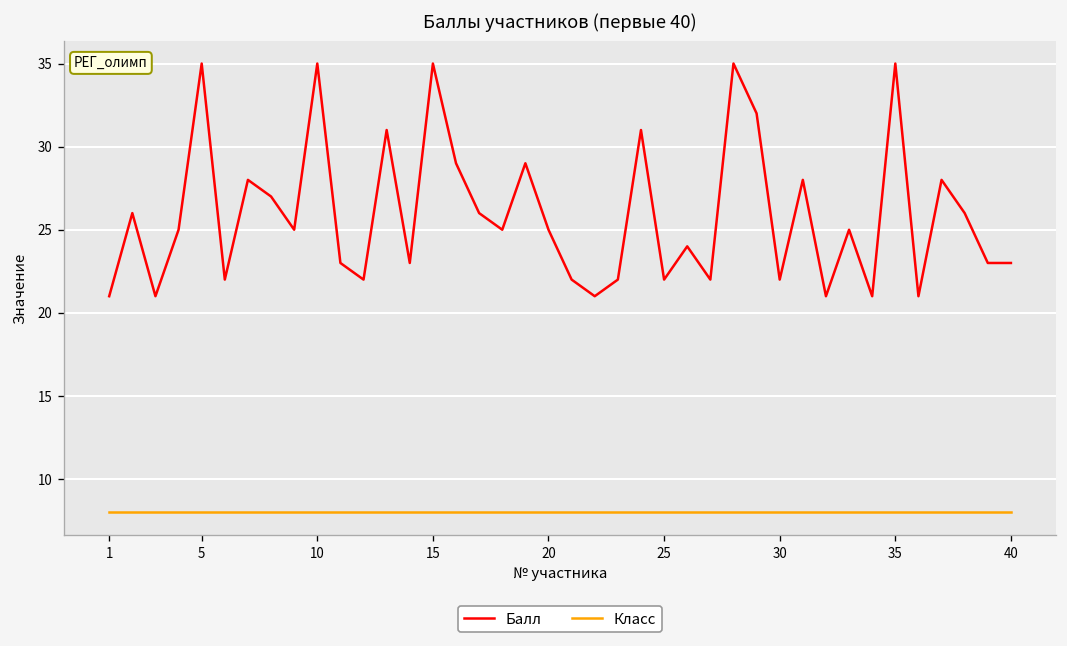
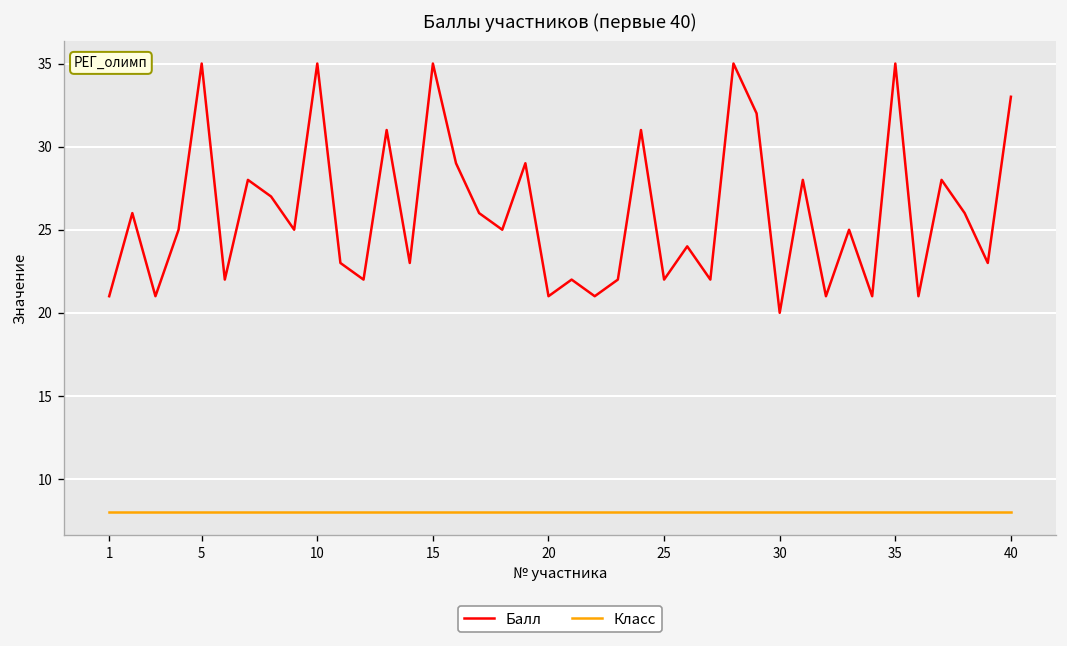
  {
    "Балл": {
      "1": 21,
      "5": 35,
      "10": 35,
      "15": 35,
-     "20": 25,
+     "20": 21,
      "25": 22,
-     "30": 22,
+     "30": 20,
      "35": 35,
-     "40": 23
+     "40": 33
    },
    "Класс": {
      "1": 8,
      "5": 8,
      "10": 8,
      "15": 8,
      "20": 8,
      "25": 8,
      "30": 8,
      "35": 8,
      "40": 8
    }
  }
